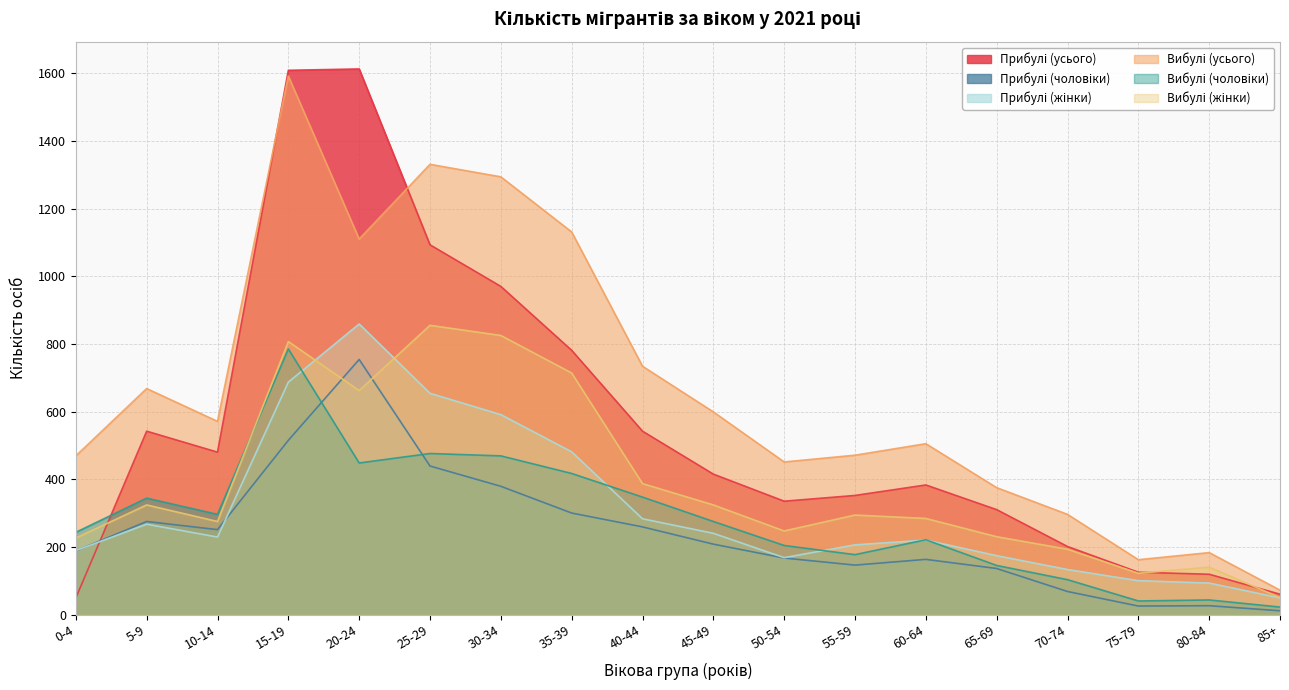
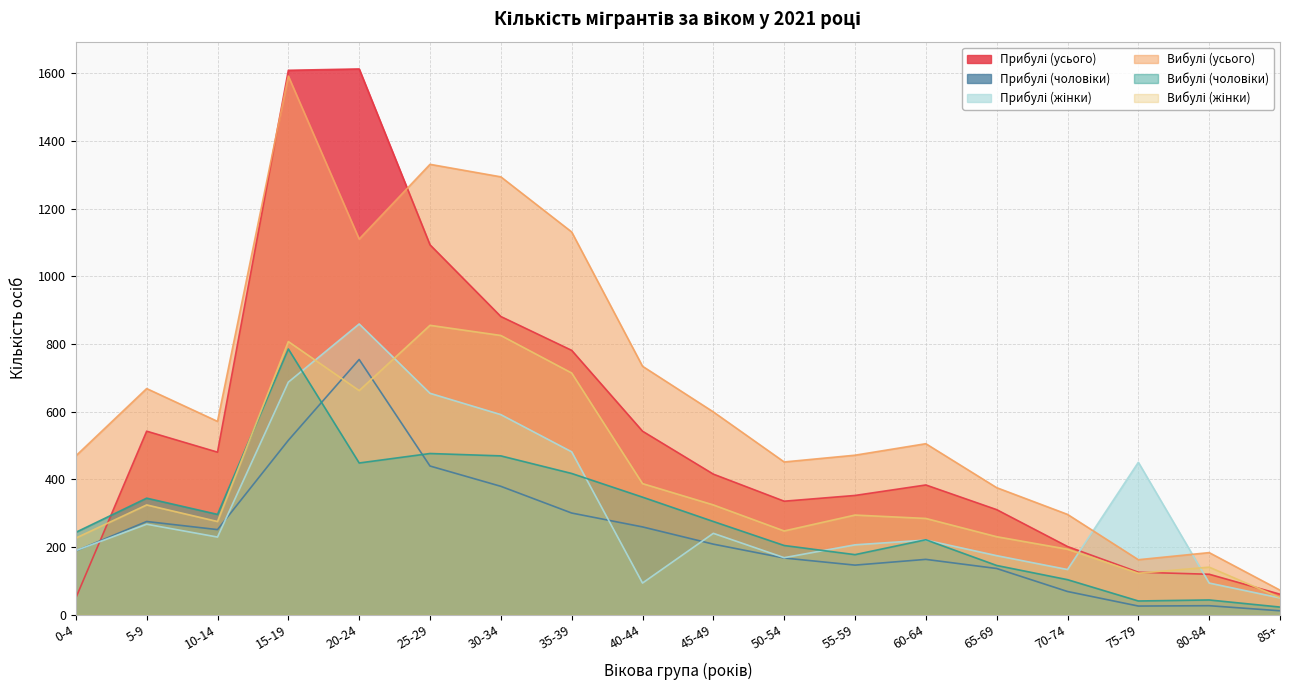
  {
    "Прибулі (усього)": {
      "0-4": 50,
      "5-9": 540,
      "10-14": 480,
      "15-19": 1610,
      "20-24": 1610,
      "25-29": 1090,
-     "30-34": 970,
+     "30-34": 880,
      "35-39": 780,
      "40-44": 540,
      "45-49": 420,
      "50-54": 340,
      "55-59": 350,
      "60-64": 380,
      "65-69": 310,
      "70-74": 200,
      "80-84": 120,
      "85+": 60
    },
    "Прибулі (жінки)": {
      "5-9": 270,
      "10-14": 230,
      "15-19": 690,
      "20-24": 860,
      "25-29": 650,
      "30-34": 590,
      "35-39": 480,
-     "40-44": 280,
+     "40-44": 90,
      "45-49": 240,
      "55-59": 210,
      "65-69": 170,
      "70-74": 130,
-     "75-79": 100,
+     "75-79": 450,
      "80-84": 90
    }
  }
